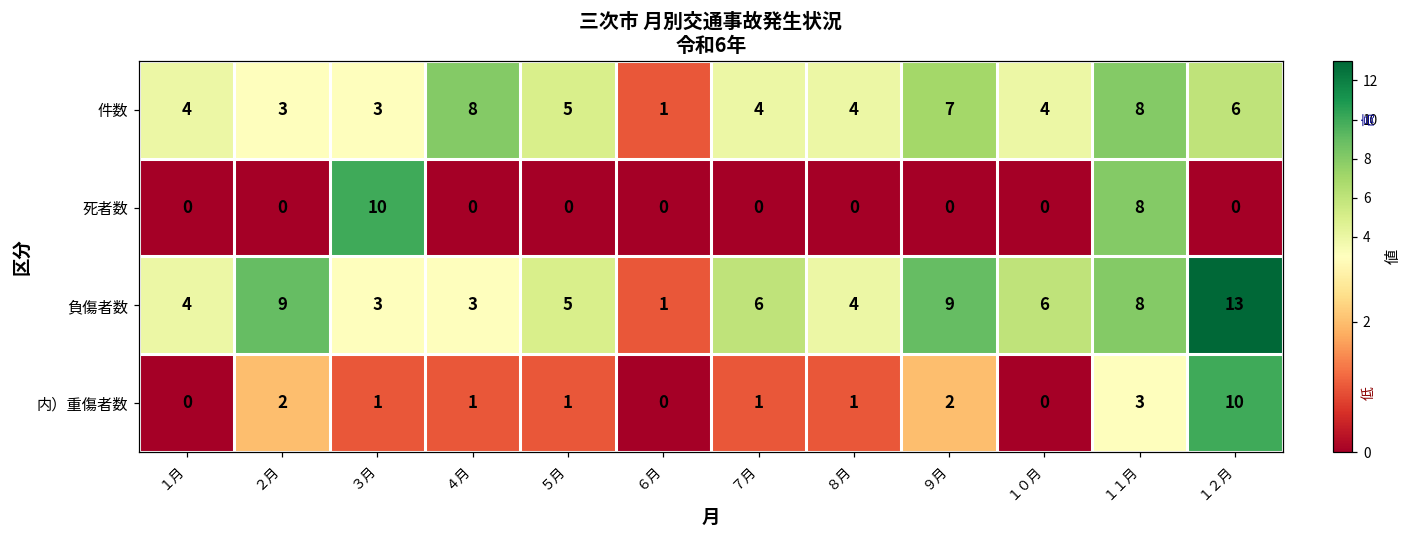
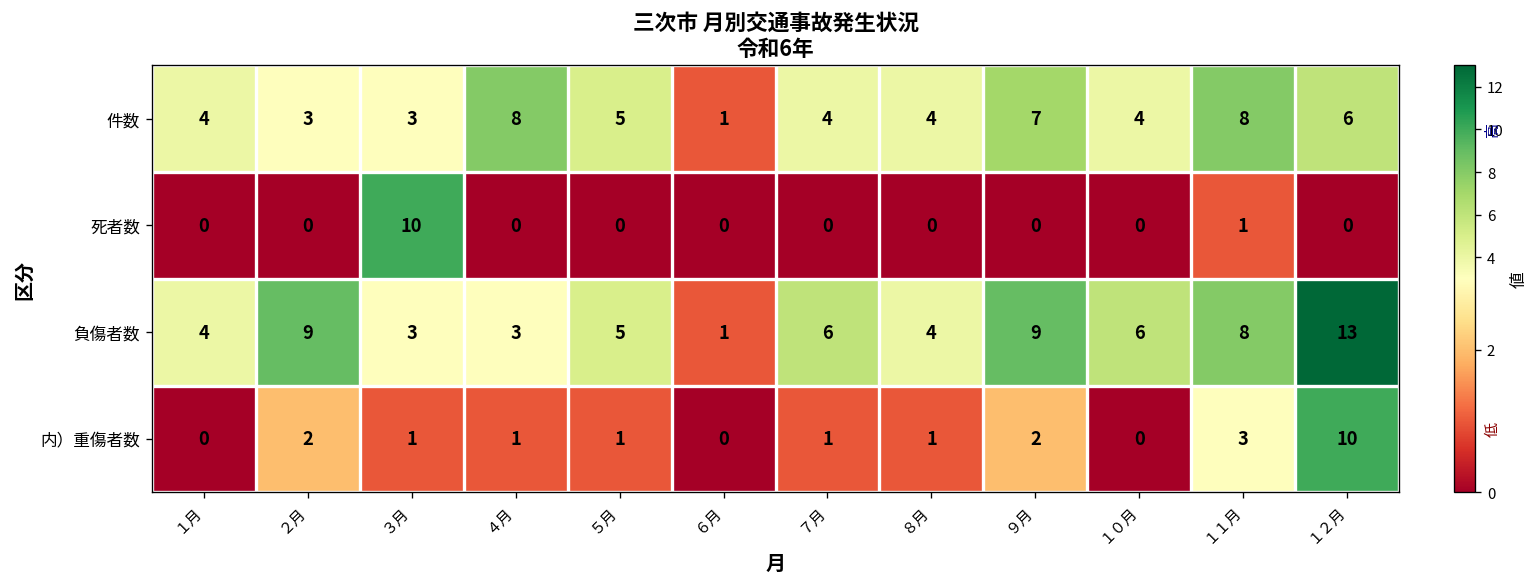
  {
    "件数": {
      "１月": 4,
      "２月": 3,
      "３月": 3,
      "４月": 8,
      "５月": 5,
      "６月": 1,
      "７月": 4,
      "８月": 4,
      "９月": 7,
      "１０月": 4,
      "１１月": 8,
      "１２月": 6
    },
    "死者数": {
      "１月": 0,
      "２月": 0,
      "３月": 10,
      "４月": 0,
      "５月": 0,
      "６月": 0,
      "７月": 0,
      "８月": 0,
      "９月": 0,
      "１０月": 0,
-     "１１月": 8,
+     "１１月": 1,
      "１２月": 0
    },
    "負傷者数": {
      "１月": 4,
      "２月": 9,
      "３月": 3,
      "４月": 3,
      "５月": 5,
      "６月": 1,
      "７月": 6,
      "８月": 4,
      "９月": 9,
      "１０月": 6,
      "１１月": 8,
      "１２月": 13
    },
    "内）重傷者数": {
      "１月": 0,
      "２月": 2,
      "３月": 1,
      "４月": 1,
      "５月": 1,
      "６月": 0,
      "７月": 1,
      "８月": 1,
      "９月": 2,
      "１０月": 0,
      "１１月": 3,
      "１２月": 10
    }
  }
